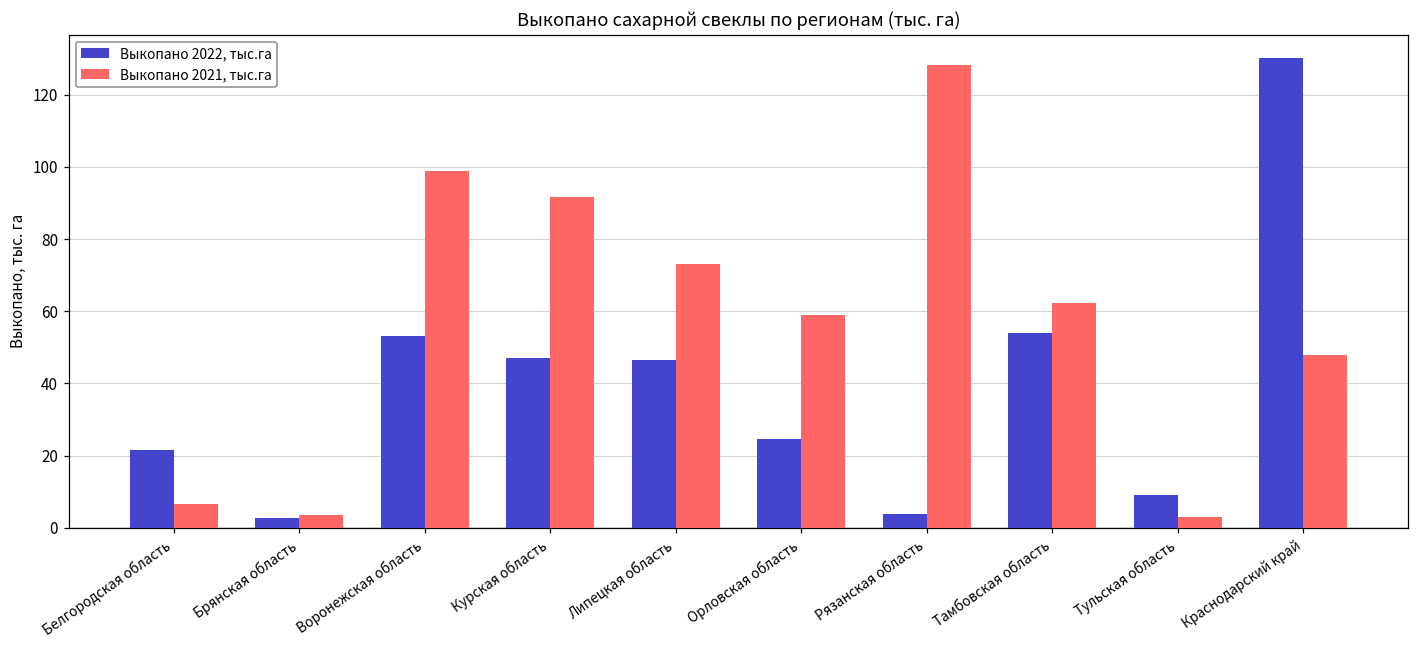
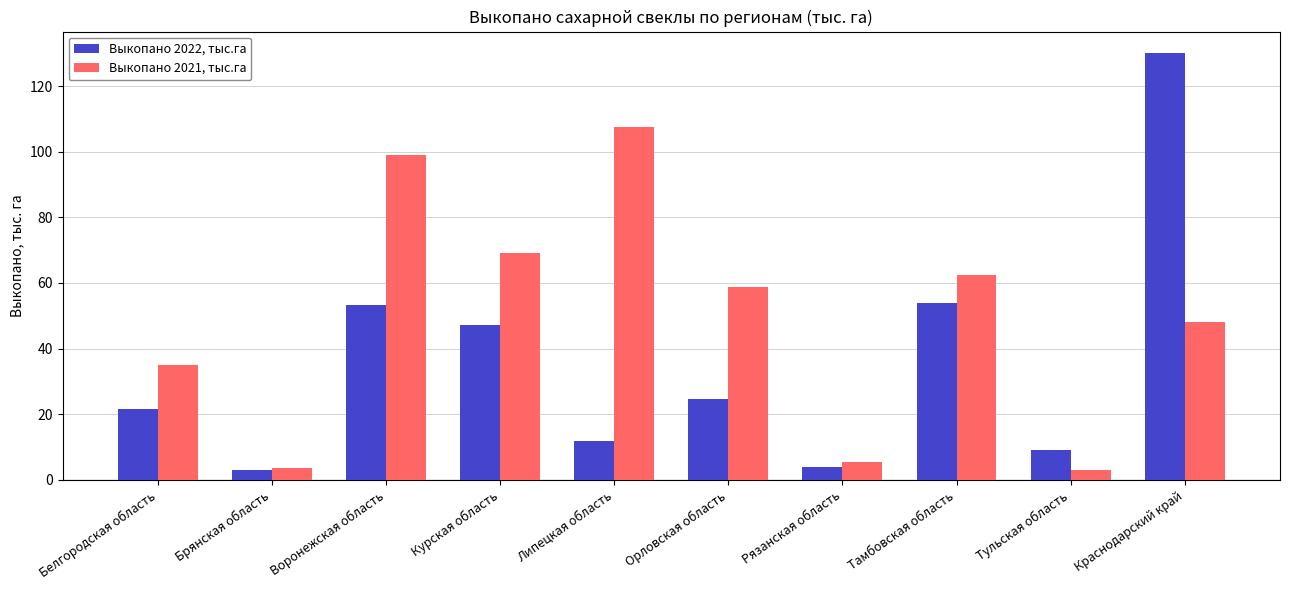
  {
    "Выкопано 2022, тыс.га": {
      "Белгородская область": 22,
      "Брянская область": 3,
      "Воронежская область": 53,
      "Курская область": 47,
-     "Липецкая область": 47,
+     "Липецкая область": 12,
      "Орловская область": 25,
      "Рязанская область": 4,
      "Тамбовская область": 54,
      "Тульская область": 9,
      "Краснодарский край": 130
    },
    "Выкопано 2021, тыс.га": {
-     "Белгородская область": 7,
+     "Белгородская область": 35,
      "Брянская область": 4,
      "Воронежская область": 99,
-     "Курская область": 92,
-     "Липецкая область": 73,
+     "Курская область": 69,
+     "Липецкая область": 108,
      "Орловская область": 59,
-     "Рязанская область": 128,
+     "Рязанская область": 5,
      "Тамбовская область": 62,
      "Тульская область": 3,
      "Краснодарский край": 48
    }
  }
